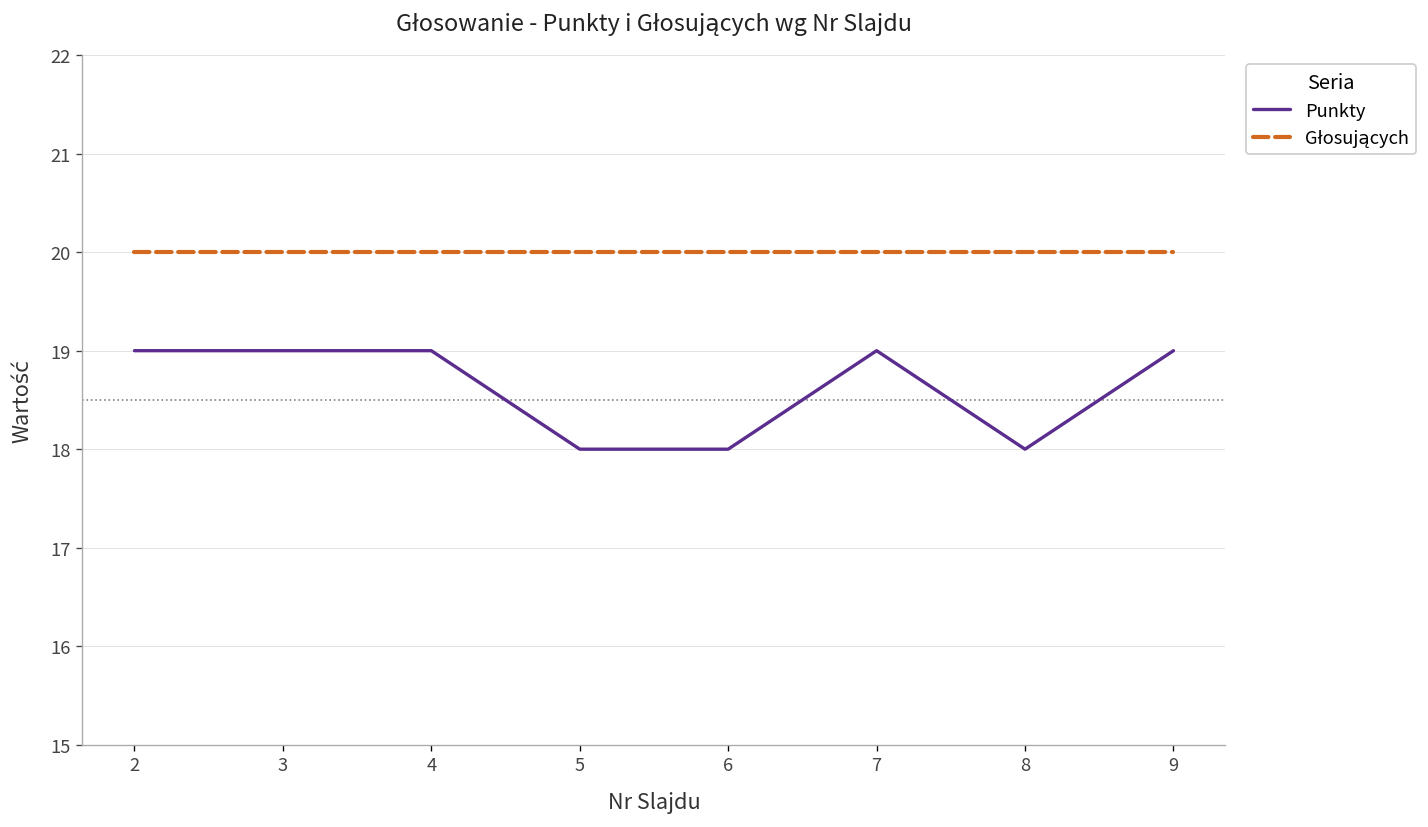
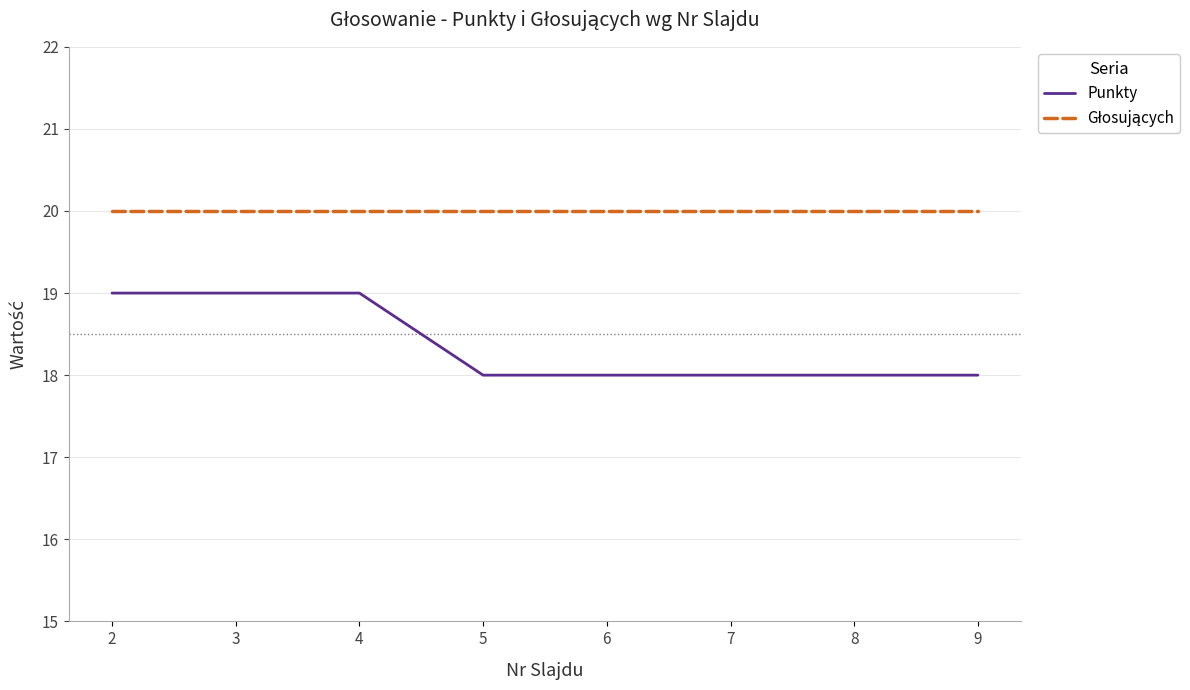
  {
    "Punkty": {
      "2": 19,
      "3": 19,
      "4": 19,
      "5": 18,
      "6": 18,
-     "7": 19,
+     "7": 18,
      "8": 18,
-     "9": 19
+     "9": 18
    },
    "Głosujących": {
      "2": 20,
      "3": 20,
      "4": 20,
      "5": 20,
      "6": 20,
      "7": 20,
      "8": 20,
      "9": 20
    }
  }
